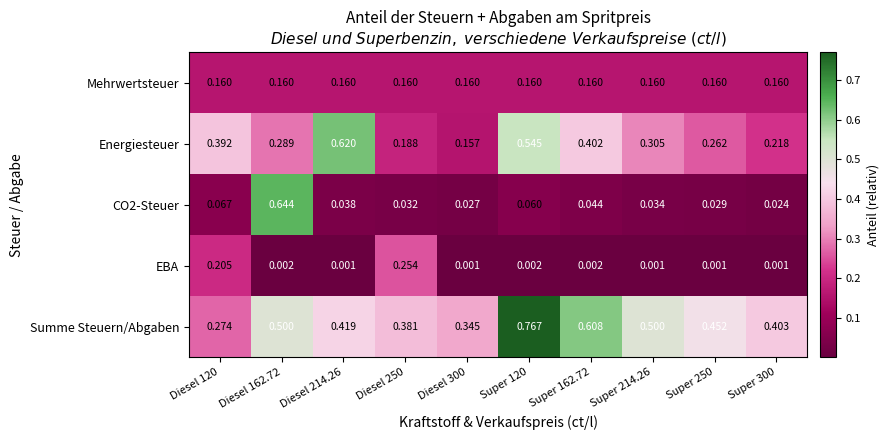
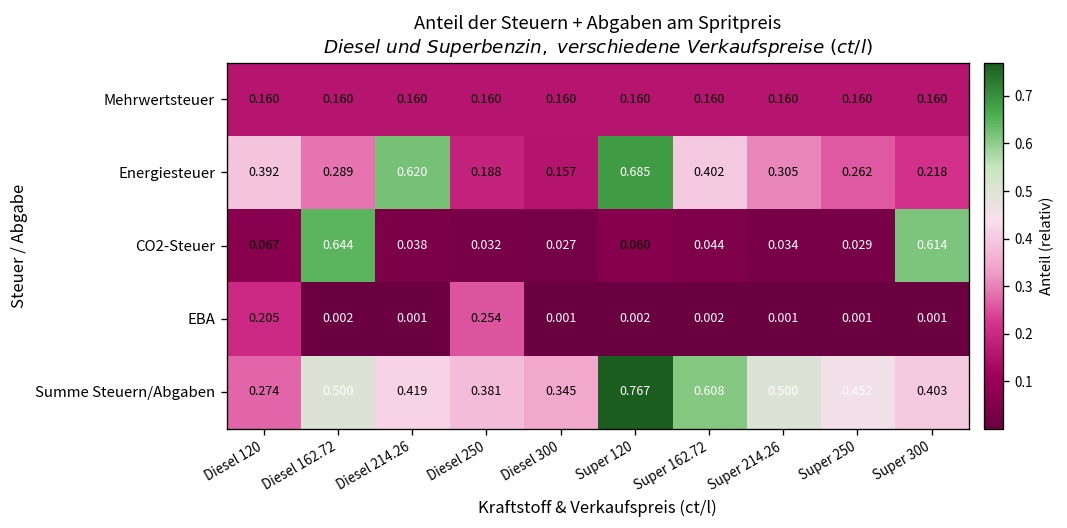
  {
    "Mehrwertsteuer": {
      "Diesel 120": 0.160,
      "Diesel 162.72": 0.160,
      "Diesel 214.26": 0.160,
      "Diesel 250": 0.160,
      "Diesel 300": 0.160,
      "Super 120": 0.160,
      "Super 162.72": 0.160,
      "Super 214.26": 0.160,
      "Super 250": 0.160,
      "Super 300": 0.160
    },
    "Energiesteuer": {
      "Diesel 120": 0.392,
      "Diesel 162.72": 0.289,
      "Diesel 214.26": 0.620,
      "Diesel 250": 0.188,
      "Diesel 300": 0.157,
-     "Super 120": 0.545,
+     "Super 120": 0.685,
      "Super 162.72": 0.402,
      "Super 214.26": 0.305,
      "Super 250": 0.262,
      "Super 300": 0.218
    },
    "CO2-Steuer": {
      "Diesel 120": 0.067,
      "Diesel 162.72": 0.644,
      "Diesel 214.26": 0.038,
      "Diesel 250": 0.032,
      "Diesel 300": 0.027,
      "Super 120": 0.060,
      "Super 162.72": 0.044,
      "Super 214.26": 0.034,
      "Super 250": 0.029,
-     "Super 300": 0.024
+     "Super 300": 0.614
    },
    "EBA": {
      "Diesel 120": 0.205,
      "Diesel 162.72": 0.002,
      "Diesel 214.26": 0.001,
      "Diesel 250": 0.254,
      "Diesel 300": 0.001,
      "Super 120": 0.002,
      "Super 162.72": 0.002,
      "Super 214.26": 0.001,
      "Super 250": 0.001,
      "Super 300": 0.001
    },
    "Summe Steuern/Abgaben": {
      "Diesel 120": 0.274,
      "Diesel 214.26": 0.419,
      "Diesel 250": 0.381,
      "Diesel 300": 0.345,
      "Super 120": 0.767,
      "Super 162.72": 0.608,
      "Super 300": 0.403
    }
  }
